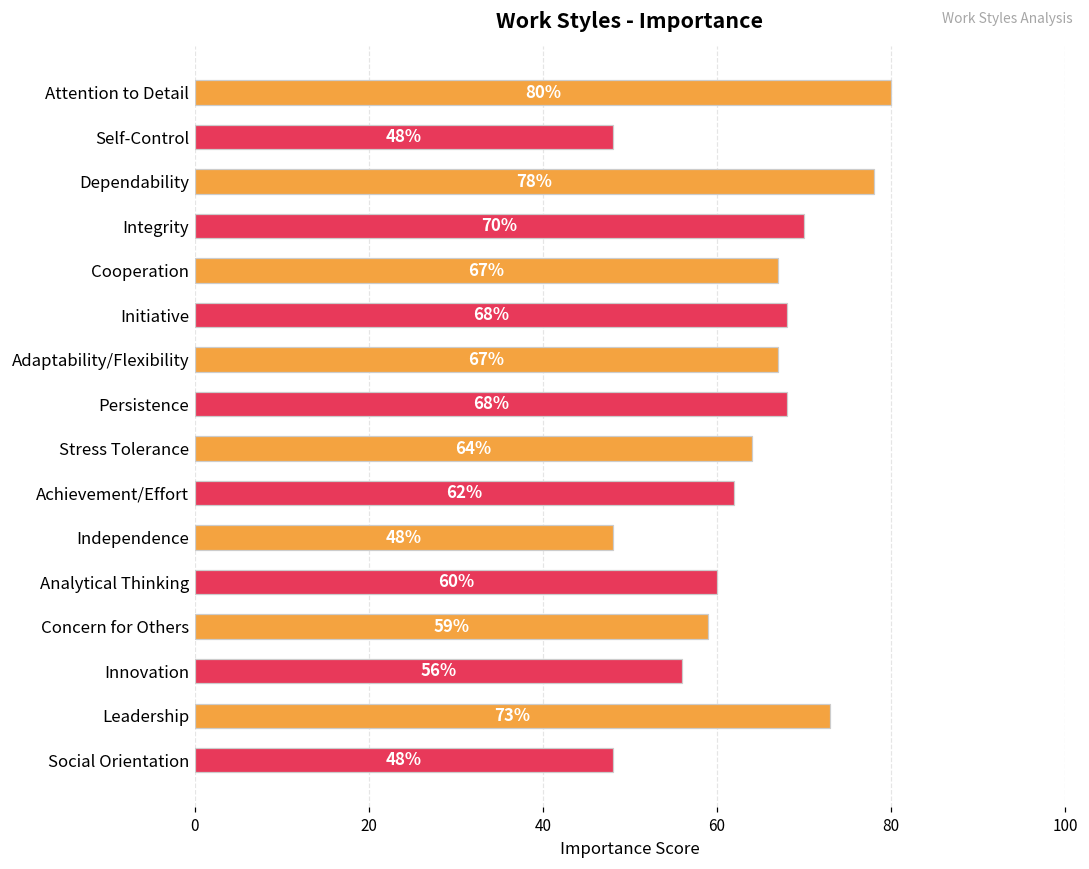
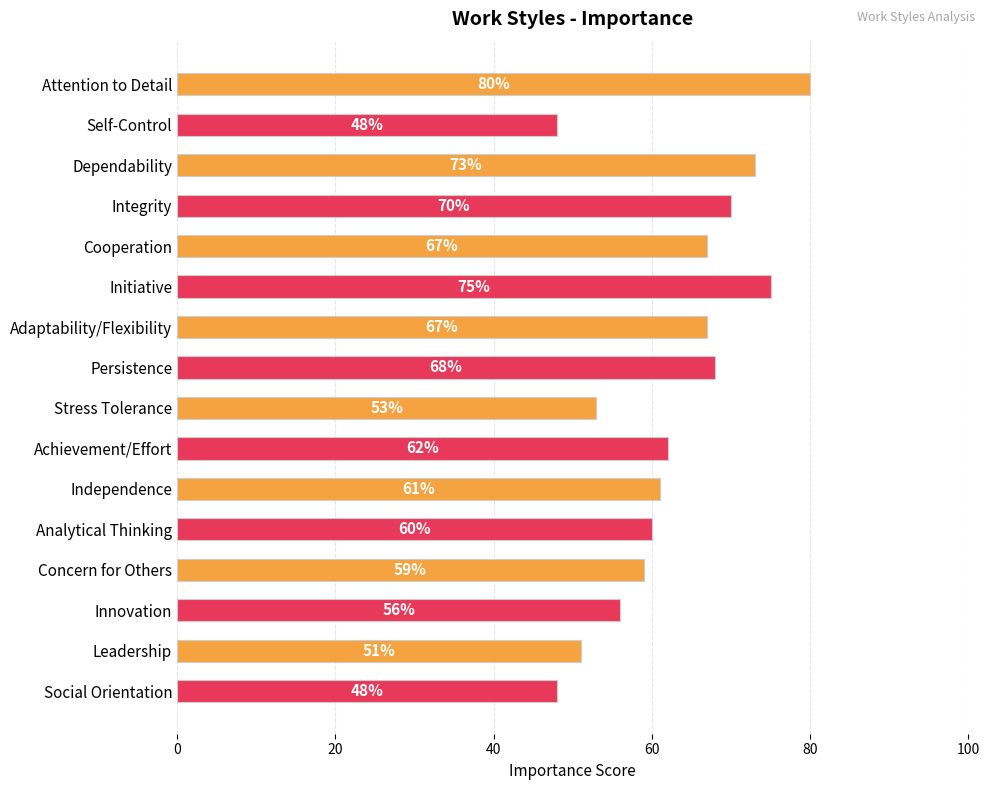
  {
    "Attention to Detail": "80%",
    "Self-Control": "48%",
-   "Dependability": "78%",
+   "Dependability": "73%",
    "Integrity": "70%",
    "Cooperation": "67%",
-   "Initiative": "68%",
+   "Initiative": "75%",
    "Adaptability/Flexibility": "67%",
    "Persistence": "68%",
-   "Stress Tolerance": "64%",
+   "Stress Tolerance": "53%",
    "Achievement/Effort": "62%",
-   "Independence": "48%",
+   "Independence": "61%",
    "Analytical Thinking": "60%",
    "Concern for Others": "59%",
    "Innovation": "56%",
-   "Leadership": "73%",
+   "Leadership": "51%",
    "Social Orientation": "48%"
  }
